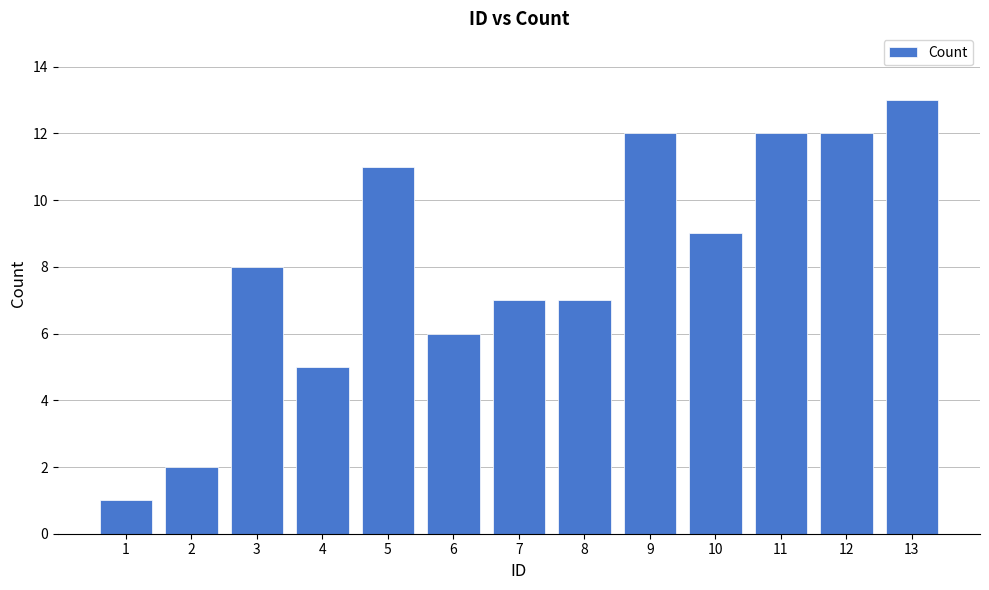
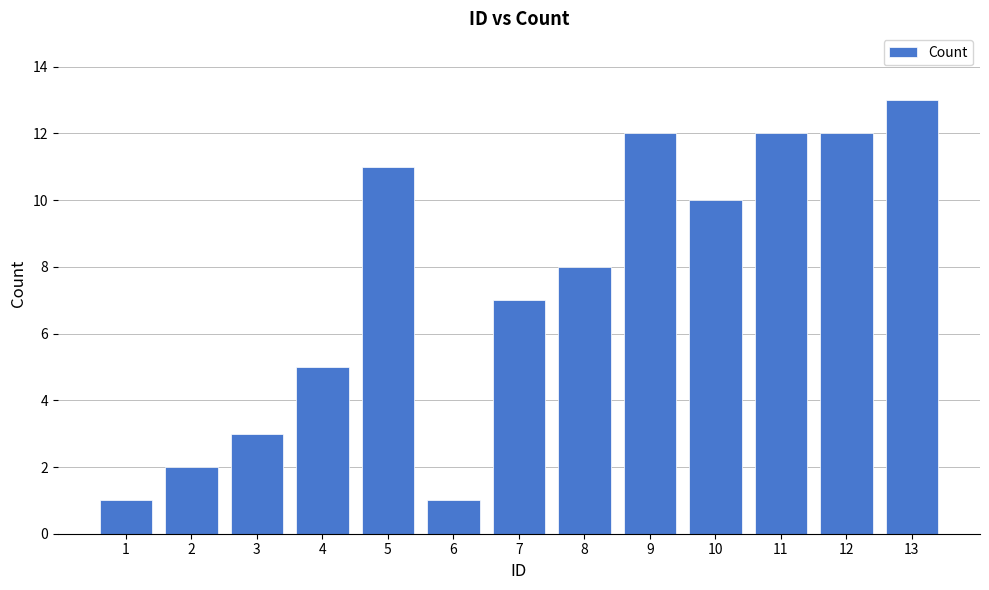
  {
    "1": 1,
    "2": 2,
-   "3": 8,
+   "3": 3,
    "4": 5,
    "5": 11,
-   "6": 6,
+   "6": 1,
    "7": 7,
-   "8": 7,
+   "8": 8,
    "9": 12,
-   "10": 9,
+   "10": 10,
    "11": 12,
    "12": 12,
    "13": 13
  }
